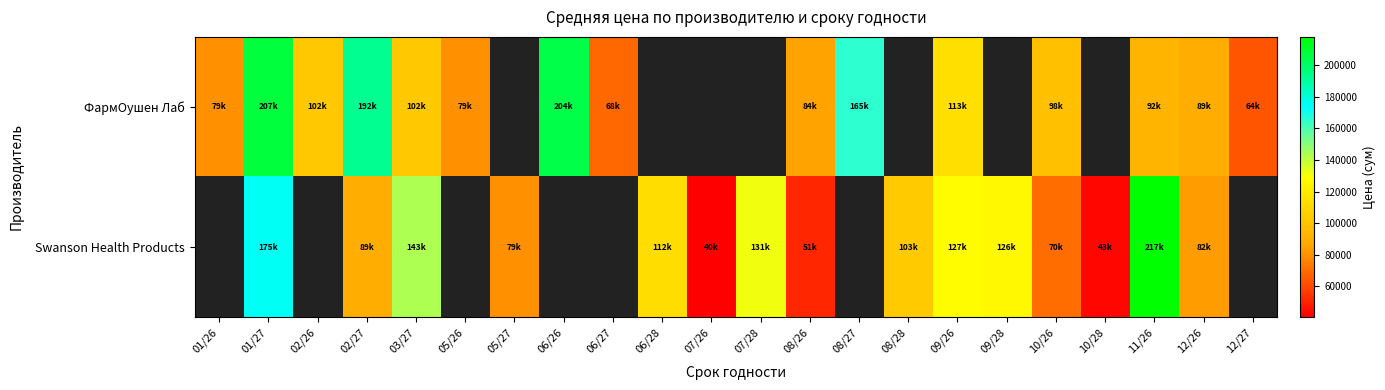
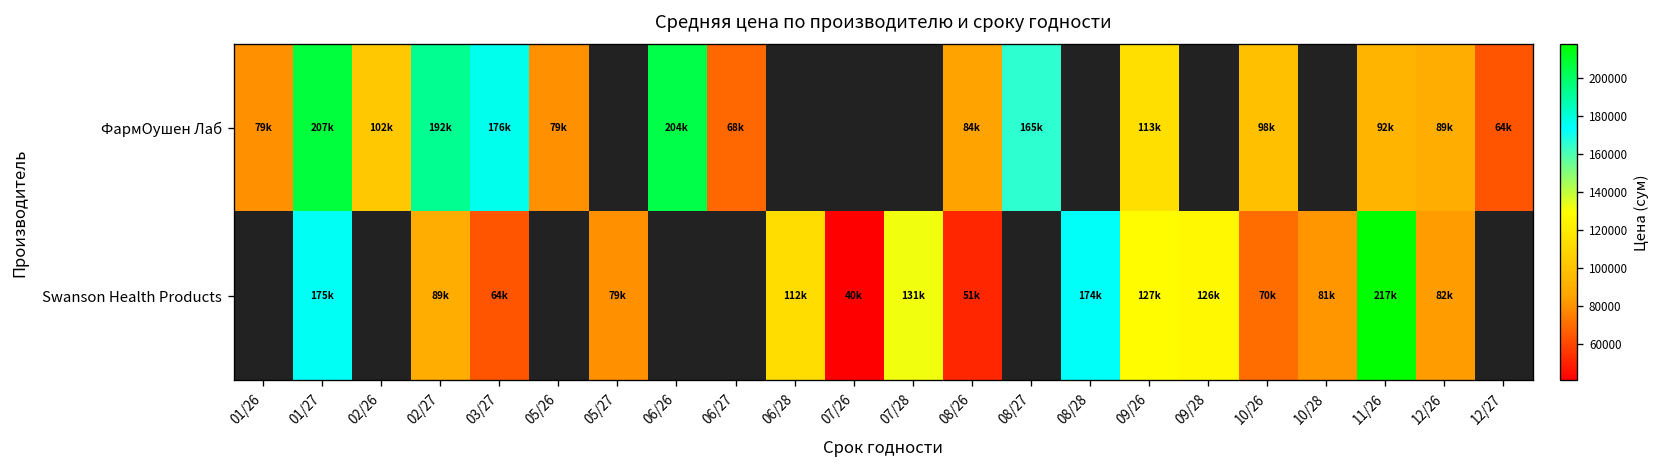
  {
    "ФармОушен Лаб": {
      "01/26": "79k",
      "01/27": "207k",
      "02/26": "102k",
      "02/27": "192k",
-     "03/27": "102k",
+     "03/27": "176k",
      "05/26": "79k",
      "06/26": "204k",
      "06/27": "68k",
      "08/26": "84k",
      "08/27": "165k",
      "09/26": "113k",
      "10/26": "98k",
      "11/26": "92k",
      "12/26": "89k",
      "12/27": "64k"
    },
    "Swanson Health Products": {
      "01/27": "175k",
      "02/27": "89k",
-     "03/27": "143k",
+     "03/27": "64k",
      "05/27": "79k",
      "06/28": "112k",
      "07/26": "40k",
      "07/28": "131k",
      "08/26": "51k",
-     "08/28": "103k",
+     "08/28": "174k",
      "09/26": "127k",
      "09/28": "126k",
      "10/26": "70k",
-     "10/28": "43k",
+     "10/28": "81k",
      "11/26": "217k",
      "12/26": "82k"
    }
  }
